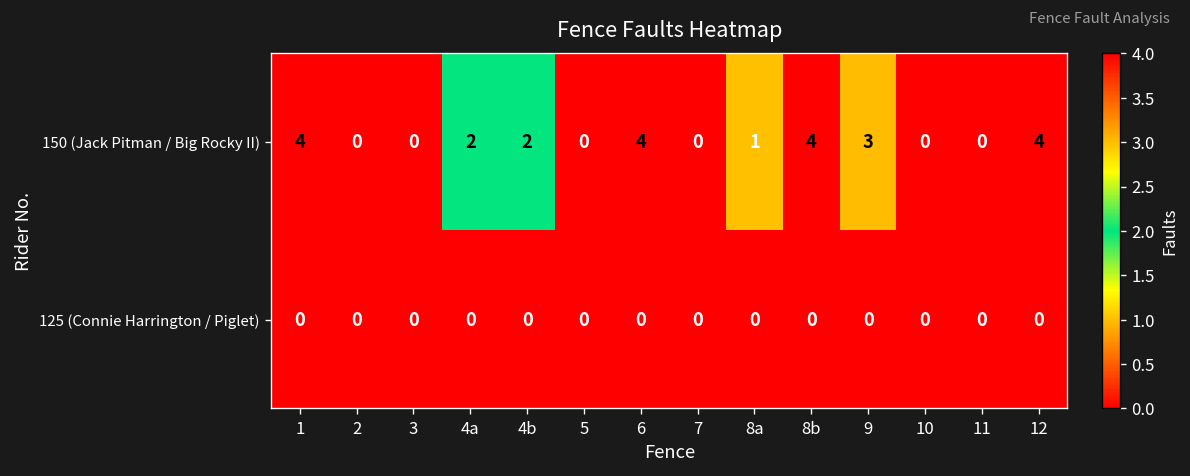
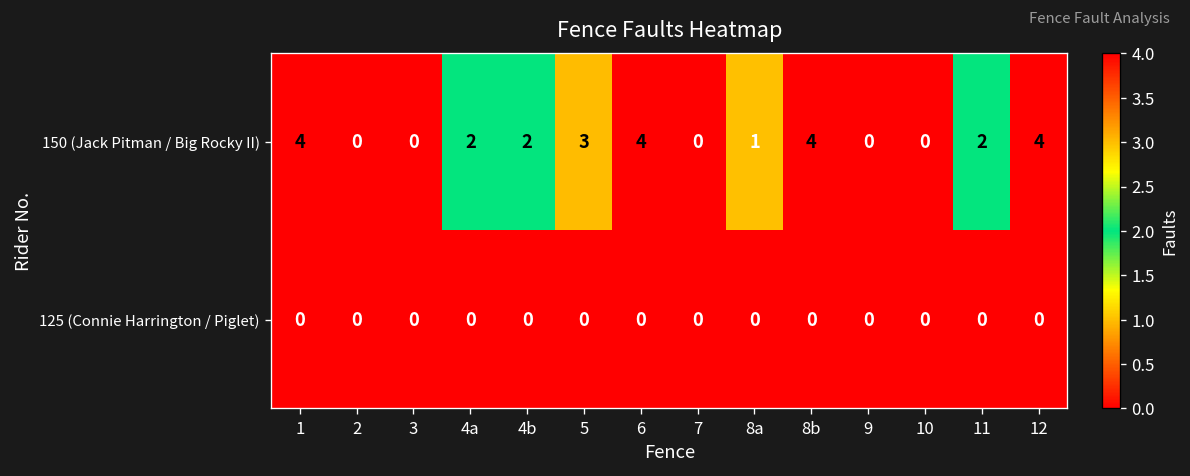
  {
    "150 (Jack Pitman / Big Rocky II)": {
      "1": 4,
      "2": 0,
      "3": 0,
      "4a": 2,
      "4b": 2,
-     "5": 0,
+     "5": 3,
      "6": 4,
      "7": 0,
      "8a": 1,
      "8b": 4,
-     "9": 3,
+     "9": 0,
      "10": 0,
-     "11": 0,
+     "11": 2,
      "12": 4
    },
    "125 (Connie Harrington / Piglet)": {
      "1": 0,
      "2": 0,
      "3": 0,
      "4a": 0,
      "4b": 0,
      "5": 0,
      "6": 0,
      "7": 0,
      "8a": 0,
      "8b": 0,
      "9": 0,
      "10": 0,
      "11": 0,
      "12": 0
    }
  }
